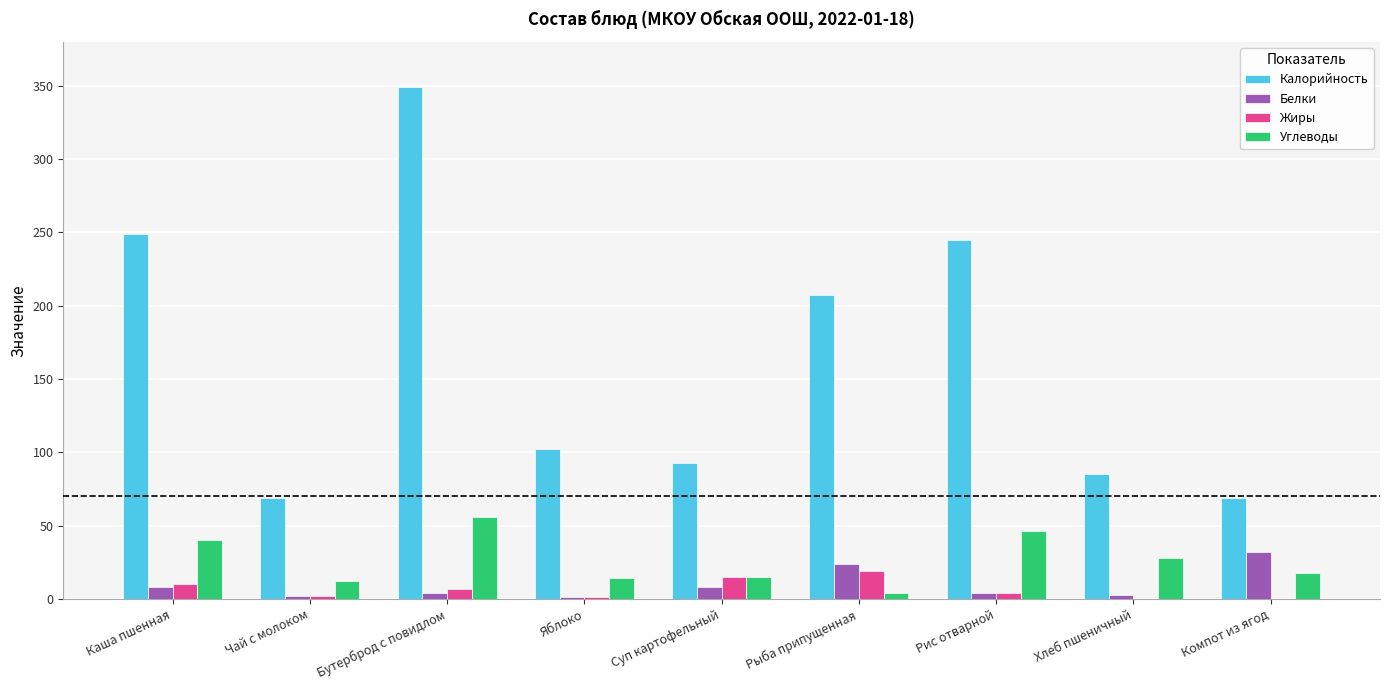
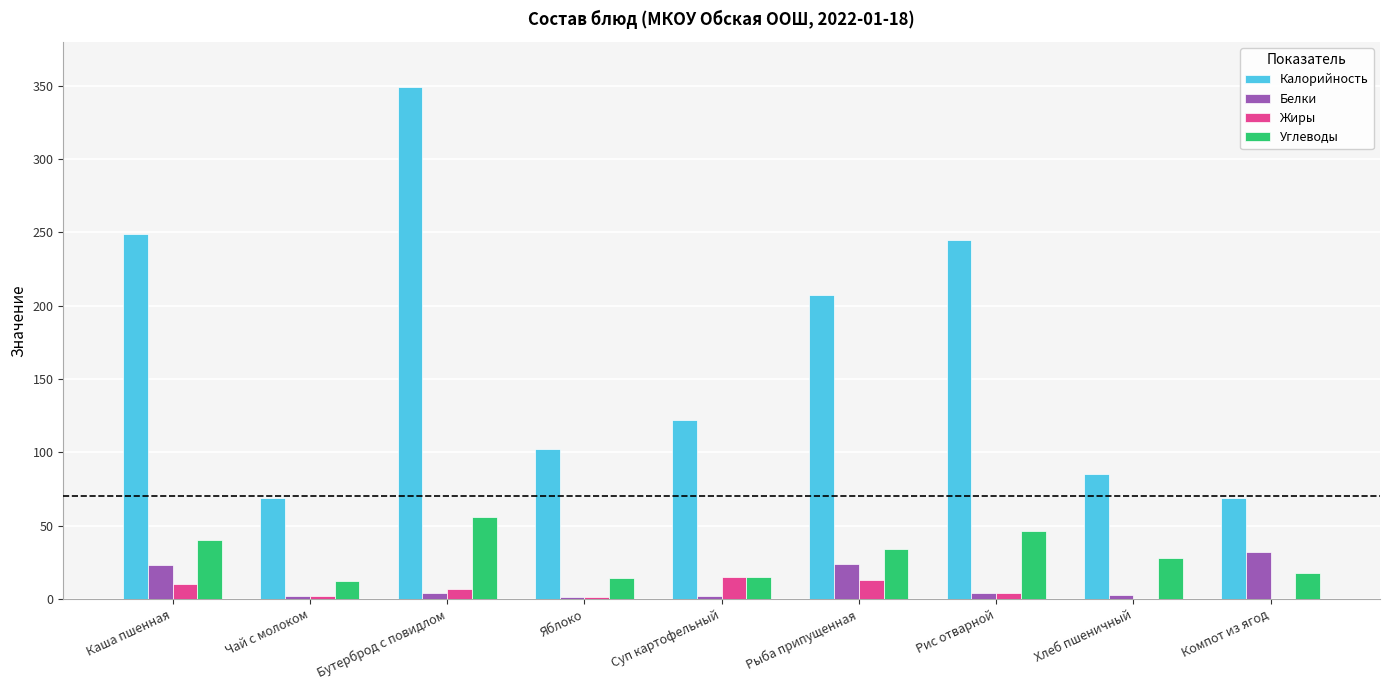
  {
    "Калорийность": {
      "Каша пшенная": 249,
      "Чай с молоком": 69,
      "Бутерброд с повидлом": 349,
      "Яблоко": 102,
-     "Суп картофельный": 93,
+     "Суп картофельный": 122,
      "Рыба припущенная": 207,
      "Рис отварной": 245,
      "Хлеб пшеничный": 85,
      "Компот из ягод": 69
    },
    "Белки": {
-     "Каша пшенная": 8,
+     "Каша пшенная": 23,
      "Чай с молоком": 2,
      "Бутерброд с повидлом": 4,
-     "Суп картофельный": 8,
+     "Суп картофельный": 2,
      "Рыба припущенная": 24,
      "Рис отварной": 4,
      "Хлеб пшеничный": 3,
      "Компот из ягод": 32
    },
    "Жиры": {
      "Каша пшенная": 10,
      "Чай с молоком": 2,
      "Бутерброд с повидлом": 7,
      "Суп картофельный": 15,
-     "Рыба припущенная": 19,
+     "Рыба припущенная": 13,
      "Рис отварной": 4,
      "Хлеб пшеничный": 0,
      "Компот из ягод": 0
    },
    "Углеводы": {
      "Каша пшенная": 40,
      "Чай с молоком": 12,
      "Бутерброд с повидлом": 56,
      "Яблоко": 14,
      "Суп картофельный": 15,
-     "Рыба припущенная": 4,
+     "Рыба припущенная": 34,
      "Рис отварной": 46,
      "Хлеб пшеничный": 28,
      "Компот из ягод": 18
    }
  }
